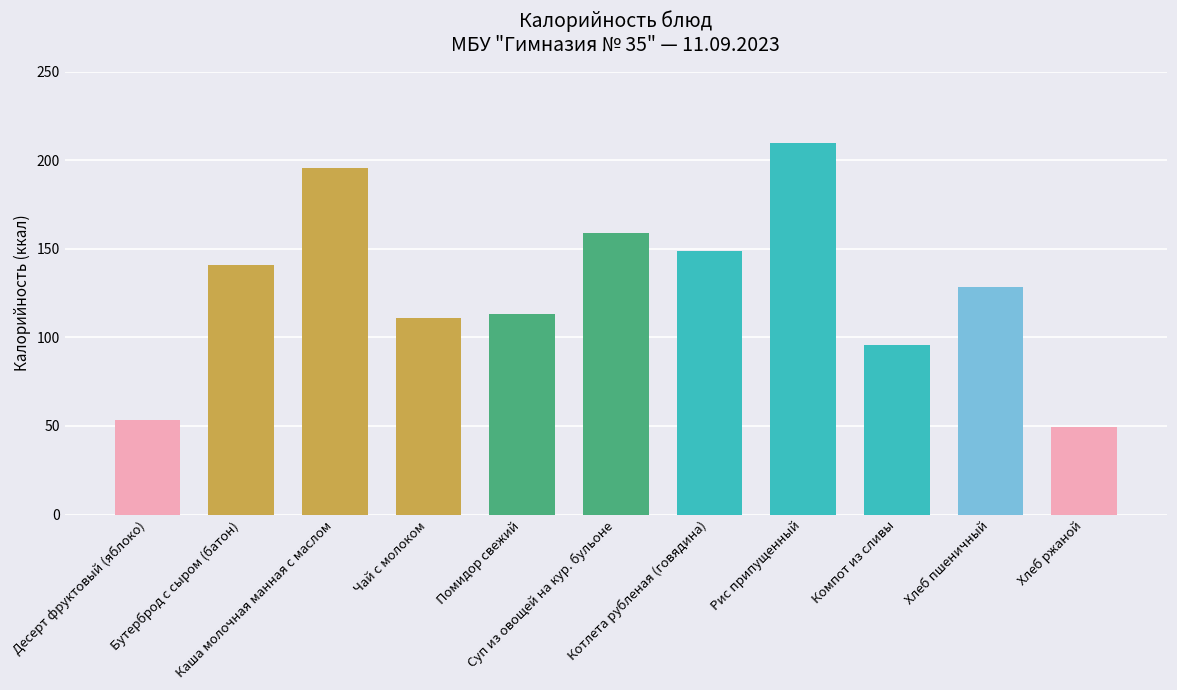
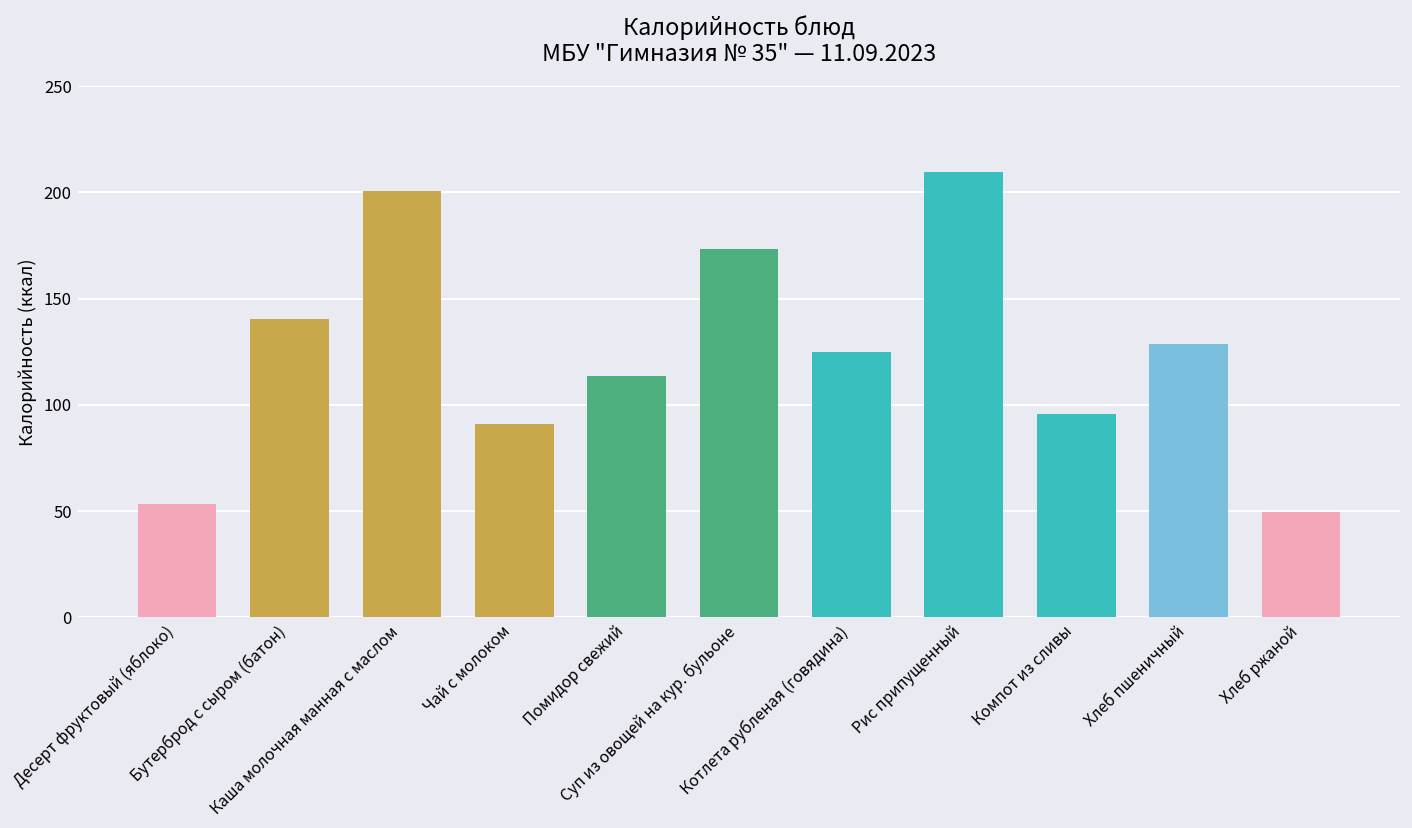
  {
    "Десерт фруктовый (яблоко)": 53,
    "Бутерброд с сыром (батон)": 141,
-   "Каша молочная манная с маслом": 195,
-   "Чай с молоком": 111,
+   "Каша молочная манная с маслом": 201,
+   "Чай с молоком": 91,
    "Помидор свежий": 113,
-   "Суп из овощей на кур. бульоне": 159,
-   "Котлета рубленая (говядина)": 149,
+   "Суп из овощей на кур. бульоне": 173,
+   "Котлета рубленая (говядина)": 125,
    "Рис припущенный": 210,
    "Компот из сливы": 96,
    "Хлеб пшеничный": 129,
    "Хлеб ржаной": 50
  }
